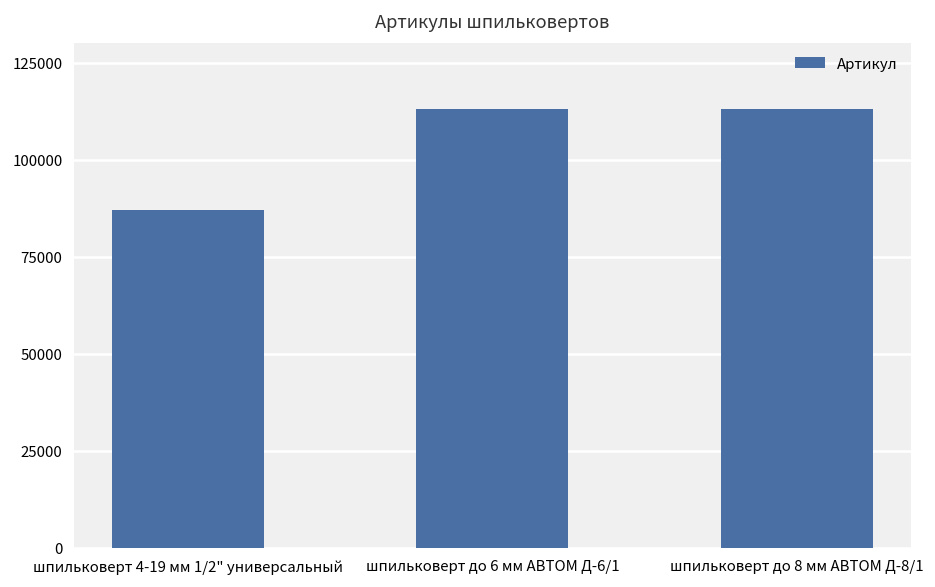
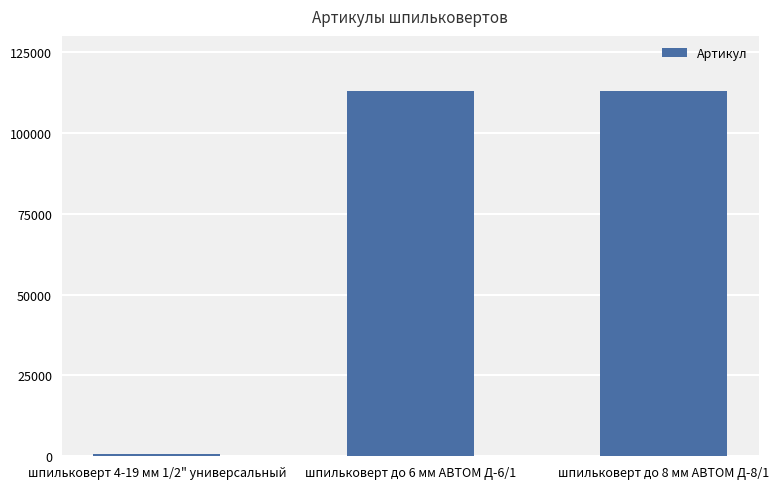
  {
-   "шпильковерт 4-19 мм 1/2\" универсальный": 87000,
+   "шпильковерт 4-19 мм 1/2\" универсальный": 1000,
    "шпильковерт до 6 мм АВТОМ Д-6/1": 113000,
    "шпильковерт до 8 мм АВТОМ Д-8/1": 113000
  }
